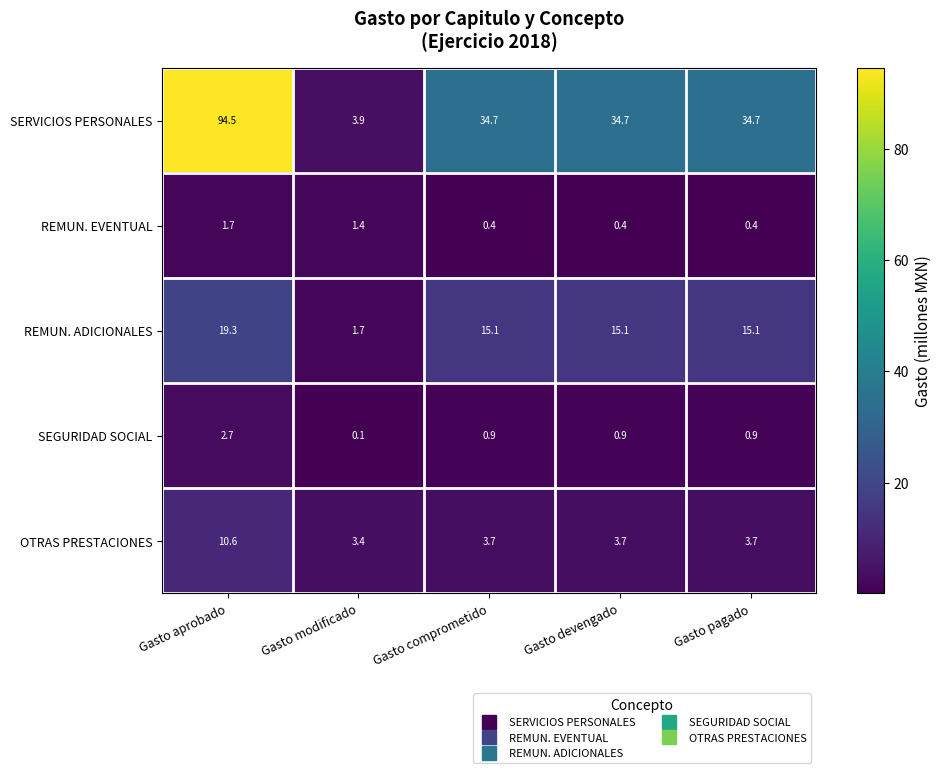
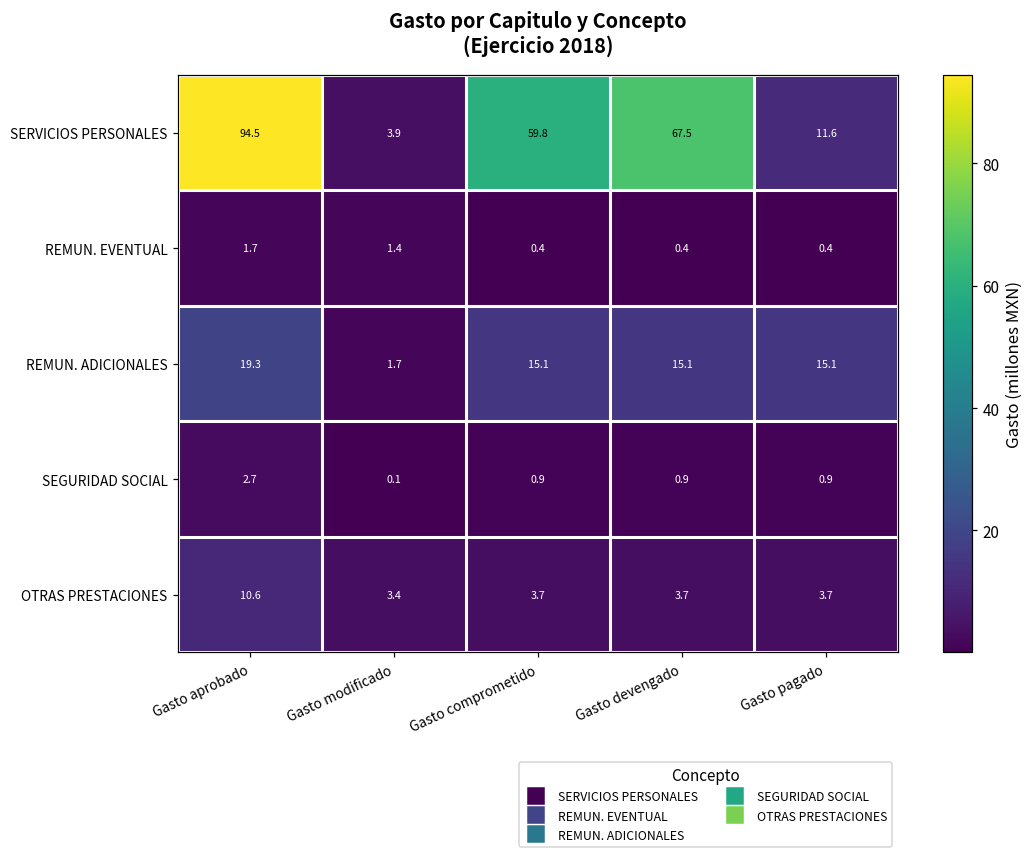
  {
    "SERVICIOS PERSONALES": {
      "Gasto aprobado": 94.5,
      "Gasto modificado": 3.9,
-     "Gasto comprometido": 34.7,
-     "Gasto devengado": 34.7,
-     "Gasto pagado": 34.7
+     "Gasto comprometido": 59.8,
+     "Gasto devengado": 67.5,
+     "Gasto pagado": 11.6
    },
    "REMUN. EVENTUAL": {
      "Gasto aprobado": 1.7,
      "Gasto modificado": 1.4,
      "Gasto comprometido": 0.4,
      "Gasto devengado": 0.4,
      "Gasto pagado": 0.4
    },
    "REMUN. ADICIONALES": {
      "Gasto aprobado": 19.3,
      "Gasto modificado": 1.7,
      "Gasto comprometido": 15.1,
      "Gasto devengado": 15.1,
      "Gasto pagado": 15.1
    },
    "SEGURIDAD SOCIAL": {
      "Gasto aprobado": 2.7,
      "Gasto modificado": 0.1,
      "Gasto comprometido": 0.9,
      "Gasto devengado": 0.9,
      "Gasto pagado": 0.9
    },
    "OTRAS PRESTACIONES": {
      "Gasto aprobado": 10.6,
      "Gasto modificado": 3.4,
      "Gasto comprometido": 3.7,
      "Gasto devengado": 3.7,
      "Gasto pagado": 3.7
    }
  }
